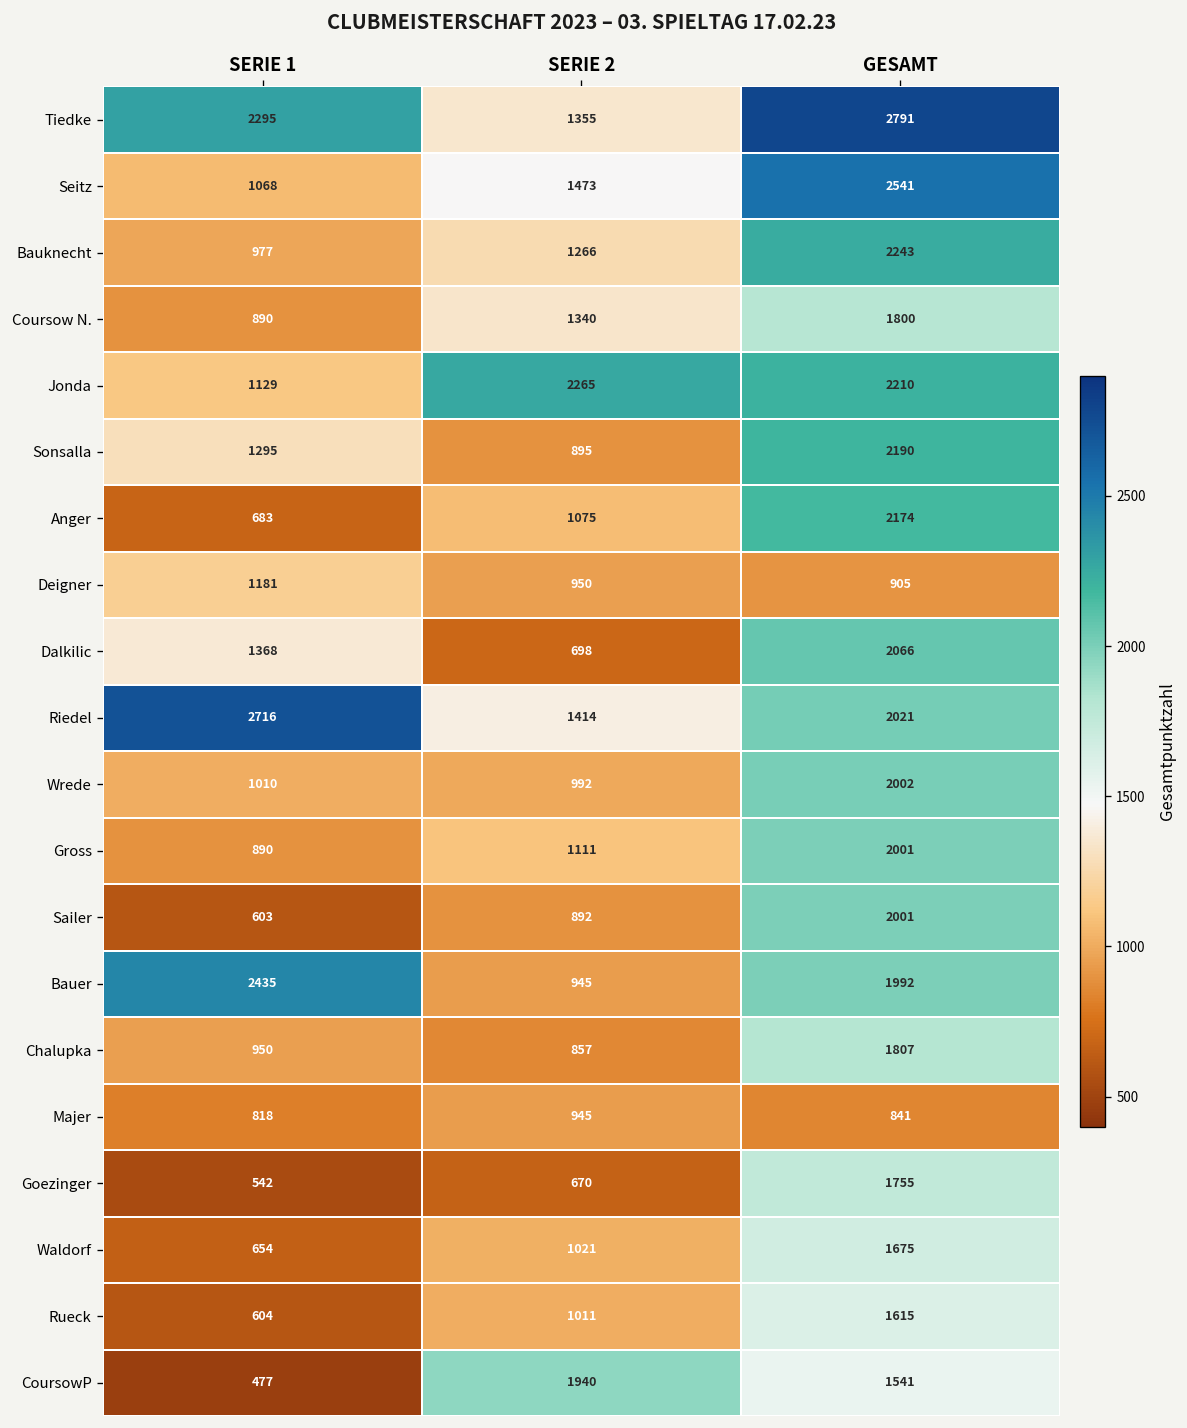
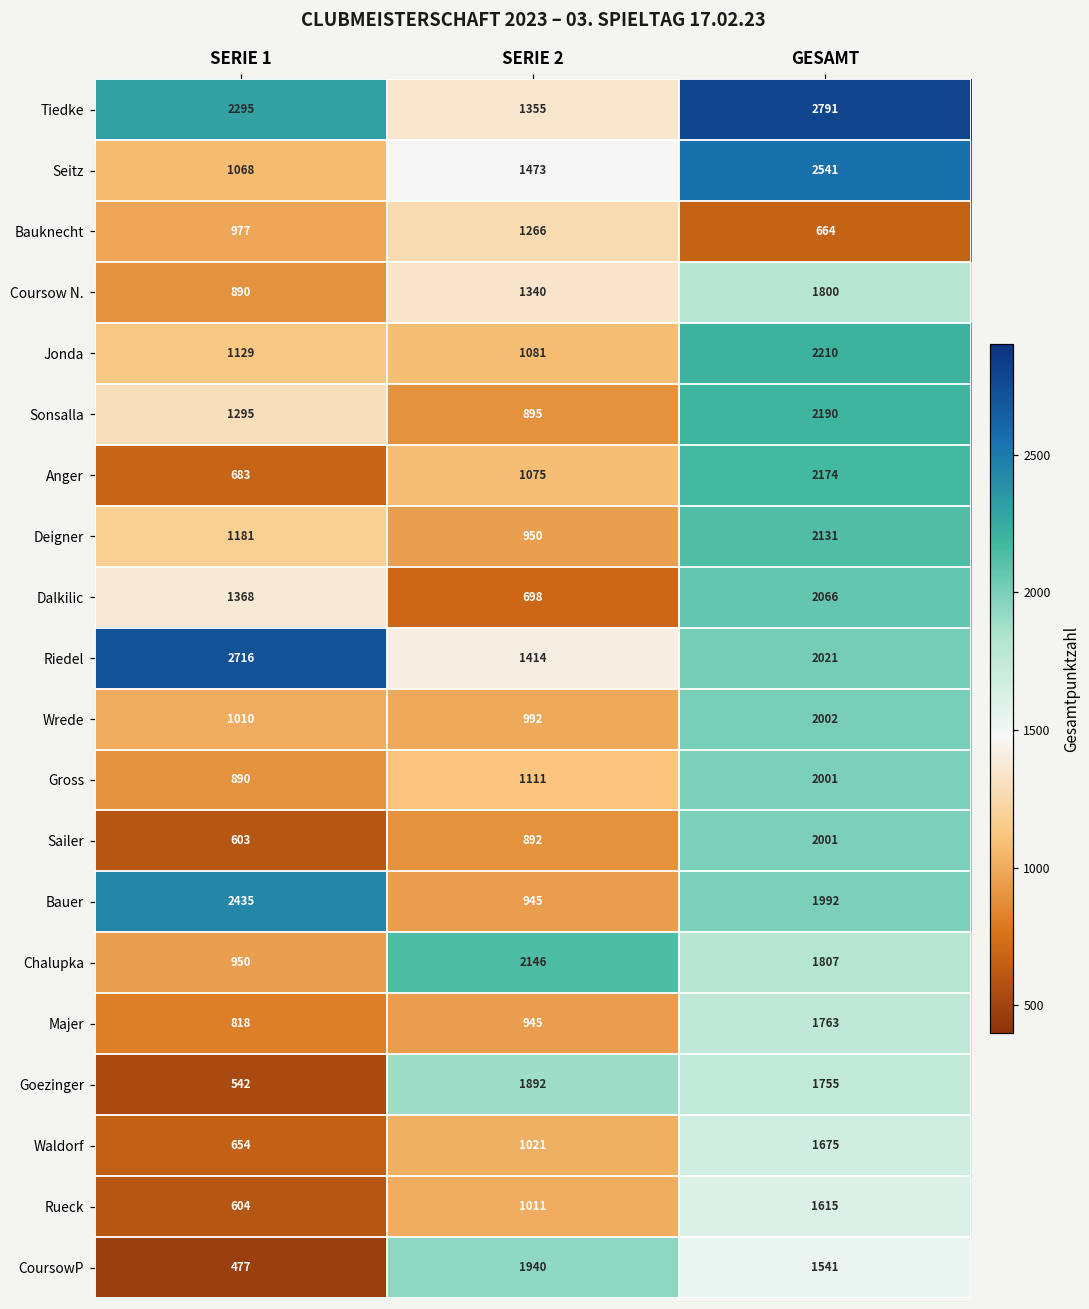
  {
    "Tiedke": {
      "SERIE 1": 2295,
      "SERIE 2": 1355,
      "GESAMT": 2791
    },
    "Seitz": {
      "SERIE 1": 1068,
      "SERIE 2": 1473,
      "GESAMT": 2541
    },
    "Bauknecht": {
      "SERIE 1": 977,
      "SERIE 2": 1266,
-     "GESAMT": 2243
+     "GESAMT": 664
    },
    "Coursow N.": {
      "SERIE 1": 890,
      "SERIE 2": 1340,
      "GESAMT": 1800
    },
    "Jonda": {
      "SERIE 1": 1129,
-     "SERIE 2": 2265,
+     "SERIE 2": 1081,
      "GESAMT": 2210
    },
    "Sonsalla": {
      "SERIE 1": 1295,
      "SERIE 2": 895,
      "GESAMT": 2190
    },
    "Anger": {
      "SERIE 1": 683,
      "SERIE 2": 1075,
      "GESAMT": 2174
    },
    "Deigner": {
      "SERIE 1": 1181,
      "SERIE 2": 950,
-     "GESAMT": 905
+     "GESAMT": 2131
    },
    "Dalkilic": {
      "SERIE 1": 1368,
      "SERIE 2": 698,
      "GESAMT": 2066
    },
    "Riedel": {
      "SERIE 1": 2716,
      "SERIE 2": 1414,
      "GESAMT": 2021
    },
    "Wrede": {
      "SERIE 1": 1010,
      "SERIE 2": 992,
      "GESAMT": 2002
    },
    "Gross": {
      "SERIE 1": 890,
      "SERIE 2": 1111,
      "GESAMT": 2001
    },
    "Sailer": {
      "SERIE 1": 603,
      "SERIE 2": 892,
      "GESAMT": 2001
    },
    "Bauer": {
      "SERIE 1": 2435,
      "SERIE 2": 945,
      "GESAMT": 1992
    },
    "Chalupka": {
      "SERIE 1": 950,
-     "SERIE 2": 857,
+     "SERIE 2": 2146,
      "GESAMT": 1807
    },
    "Majer": {
      "SERIE 1": 818,
      "SERIE 2": 945,
-     "GESAMT": 841
+     "GESAMT": 1763
    },
    "Goezinger": {
      "SERIE 1": 542,
-     "SERIE 2": 670,
+     "SERIE 2": 1892,
      "GESAMT": 1755
    },
    "Waldorf": {
      "SERIE 1": 654,
      "SERIE 2": 1021,
      "GESAMT": 1675
    },
    "Rueck": {
      "SERIE 1": 604,
      "SERIE 2": 1011,
      "GESAMT": 1615
    },
    "CoursowP": {
      "SERIE 1": 477,
      "SERIE 2": 1940,
      "GESAMT": 1541
    }
  }
